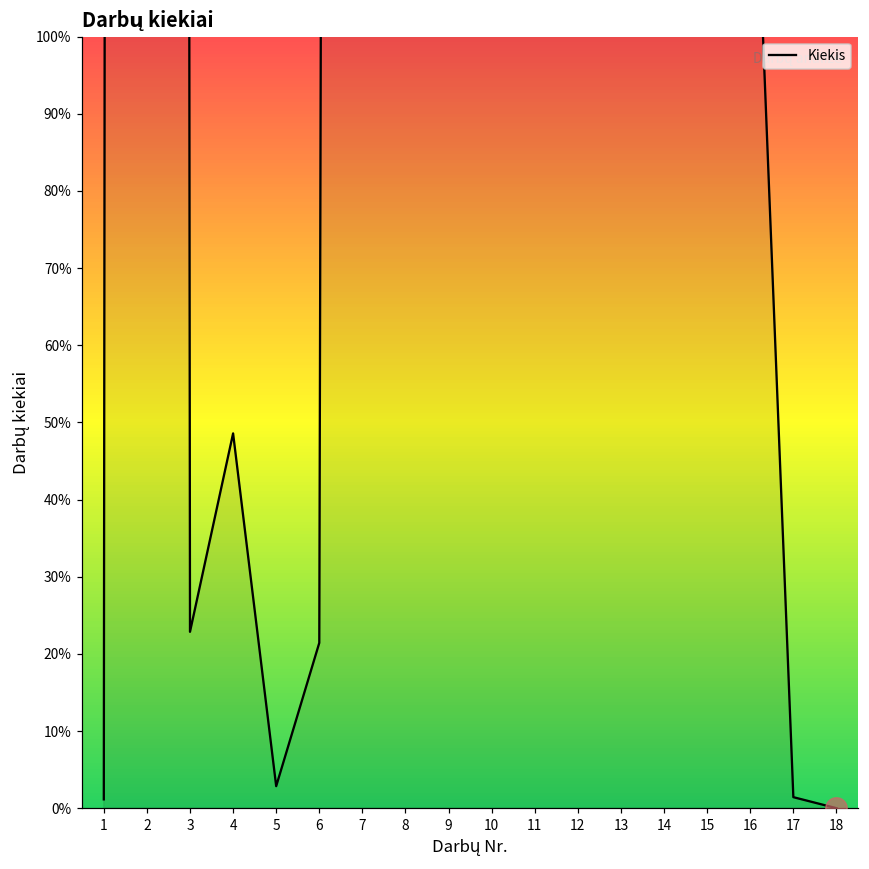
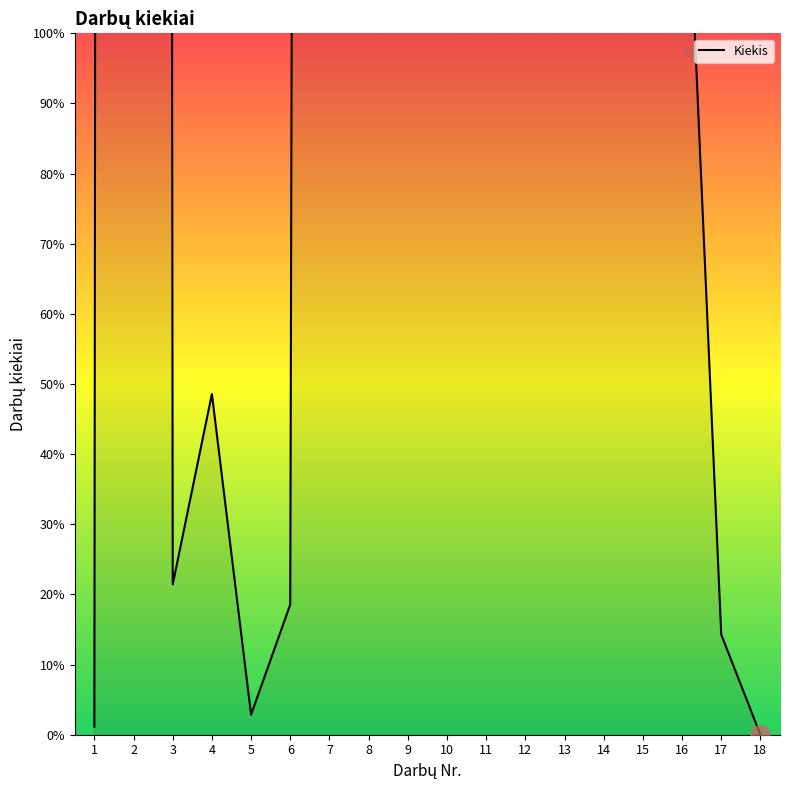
  {
    "Kiekis": {
      "1": "1%",
-     "3": "23%",
+     "3": "21%",
      "4": "49%",
      "5": "3%",
-     "6": "21%",
-     "17": "1%"
+     "6": "19%",
+     "17": "14%"
    }
  }
